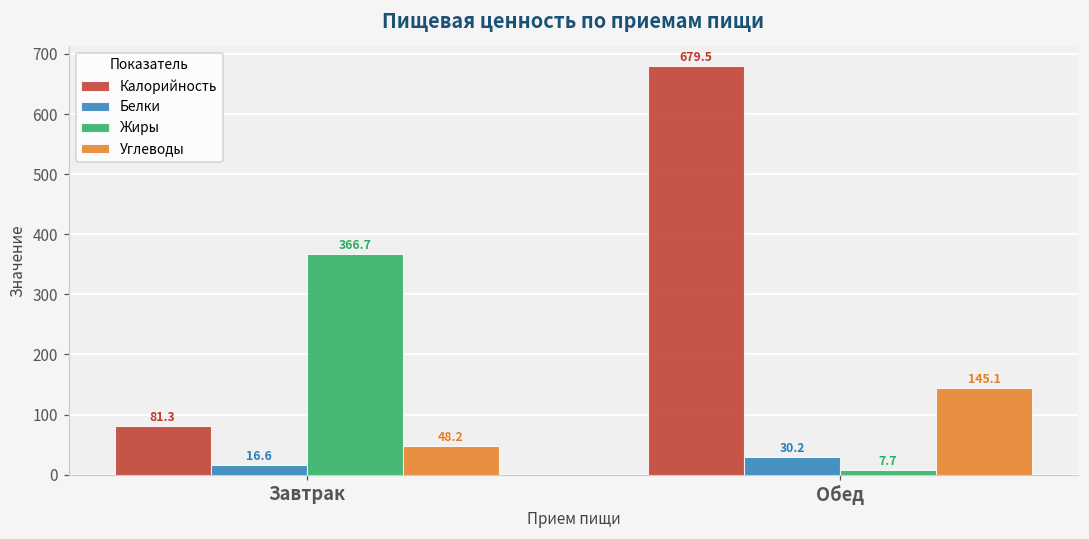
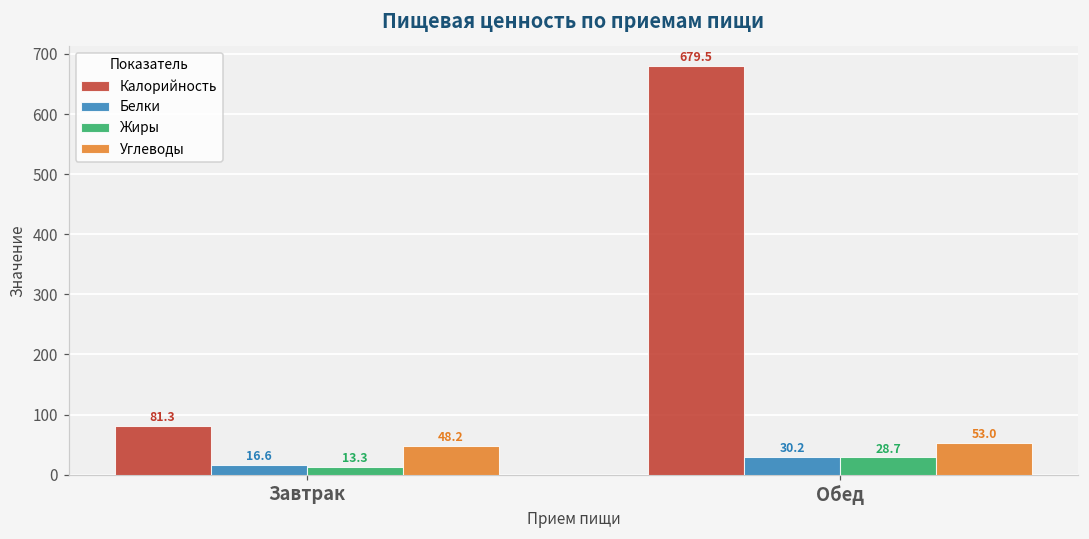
  {
    "Калорийность": {
      "Завтрак": 81.3,
      "Обед": 679.5
    },
    "Белки": {
      "Завтрак": 16.6,
      "Обед": 30.2
    },
    "Жиры": {
-     "Завтрак": 366.7,
-     "Обед": 7.7
+     "Завтрак": 13.3,
+     "Обед": 28.7
    },
    "Углеводы": {
      "Завтрак": 48.2,
-     "Обед": 145.1
+     "Обед": 53.0
    }
  }
